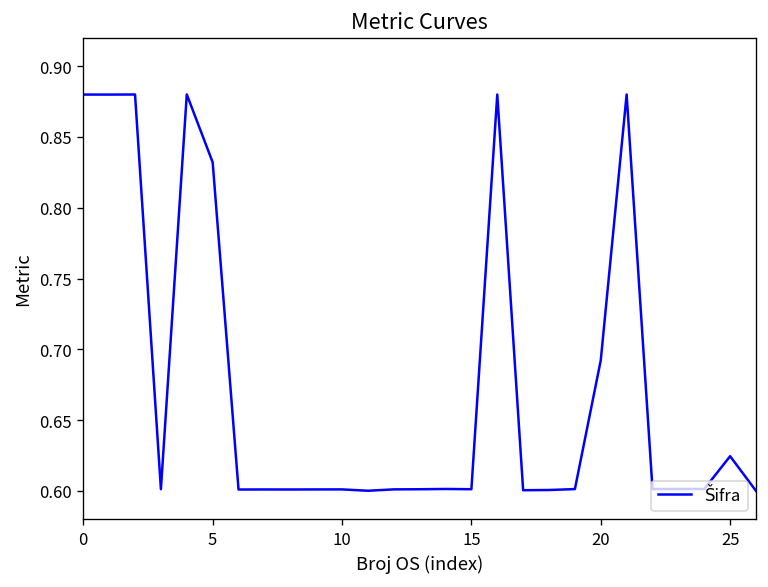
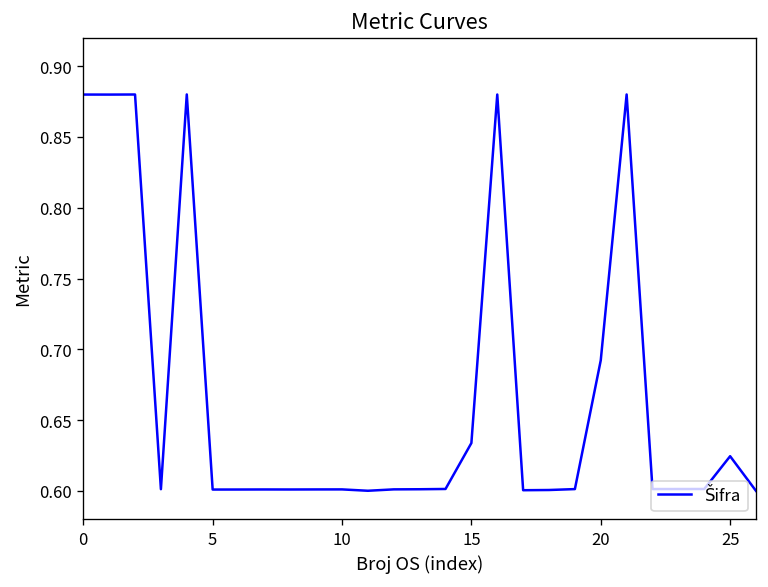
  {
    "0": 0.880,
-   "5": 0.832,
+   "5": 0.601,
    "10": 0.601,
-   "15": 0.601,
+   "15": 0.634,
    "20": 0.692,
    "25": 0.624
  }
